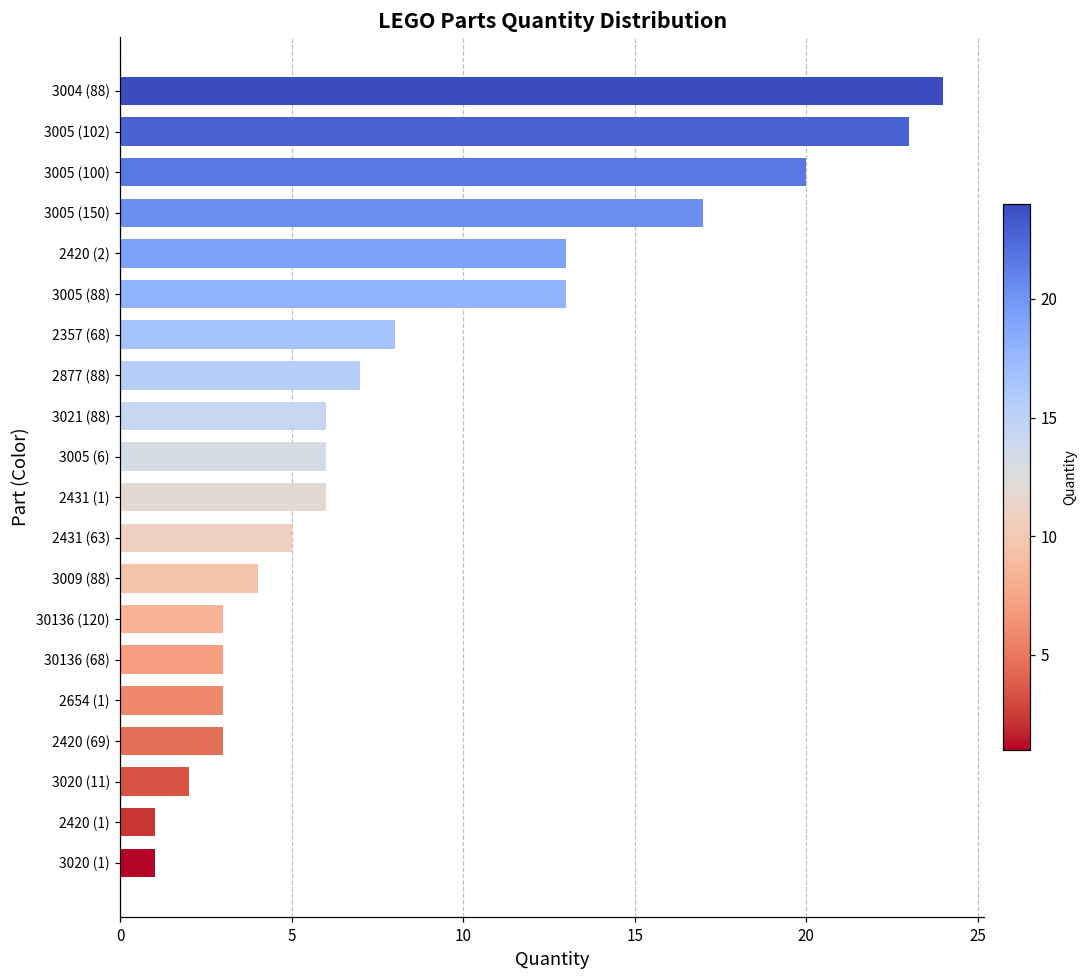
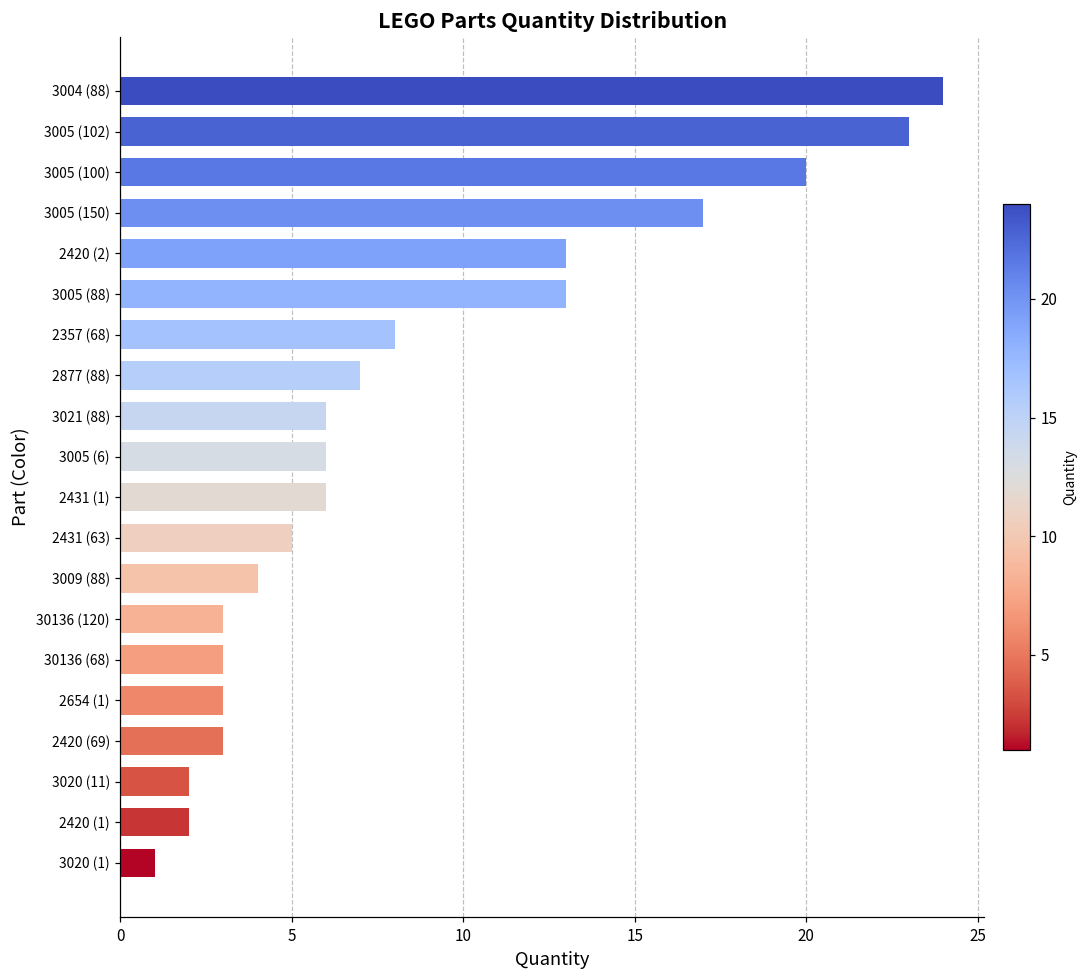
  {
    "3004 (88)": 24,
    "3005 (102)": 23,
    "3005 (100)": 20,
    "3005 (150)": 17,
    "2420 (2)": 13,
    "3005 (88)": 13,
    "2357 (68)": 8,
    "2877 (88)": 7,
    "3021 (88)": 6,
    "3005 (6)": 6,
    "2431 (1)": 6,
    "2431 (63)": 5,
    "3009 (88)": 4,
    "30136 (120)": 3,
    "30136 (68)": 3,
    "2654 (1)": 3,
    "2420 (69)": 3,
    "3020 (11)": 2,
-   "2420 (1)": 1,
+   "2420 (1)": 2,
    "3020 (1)": 1
  }
